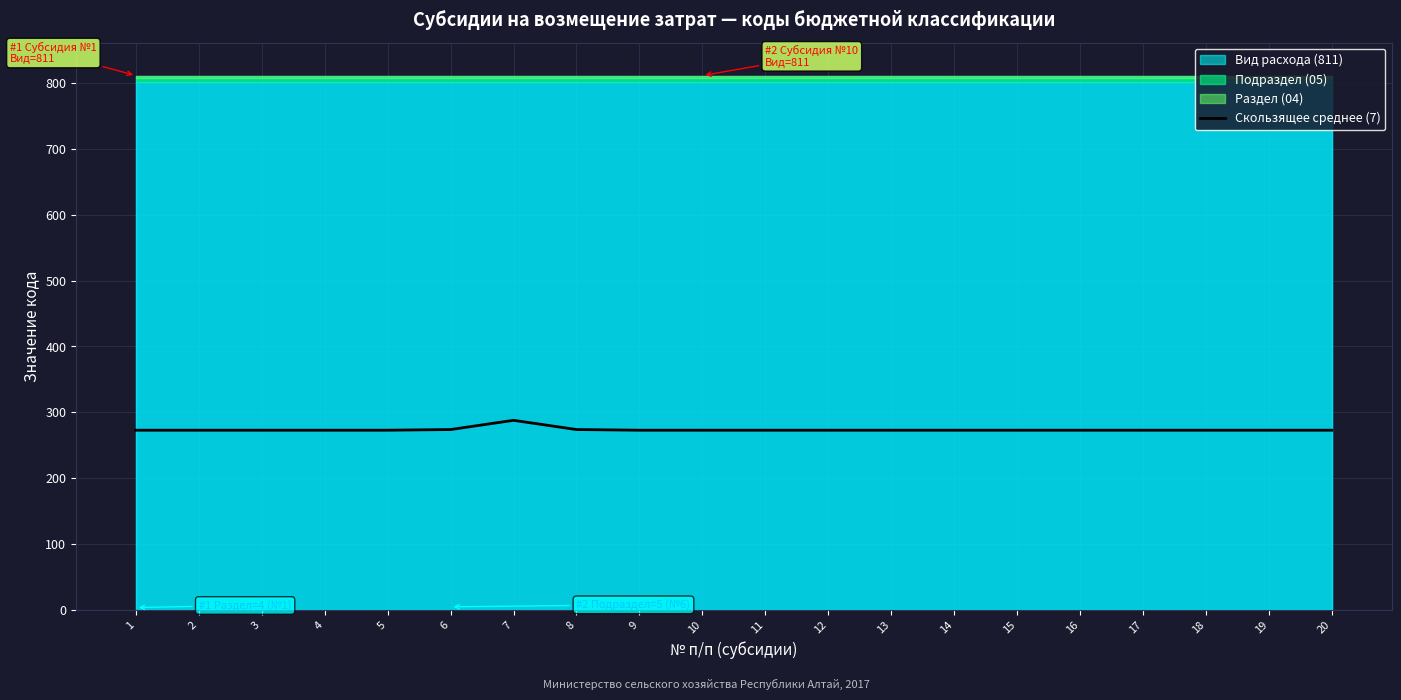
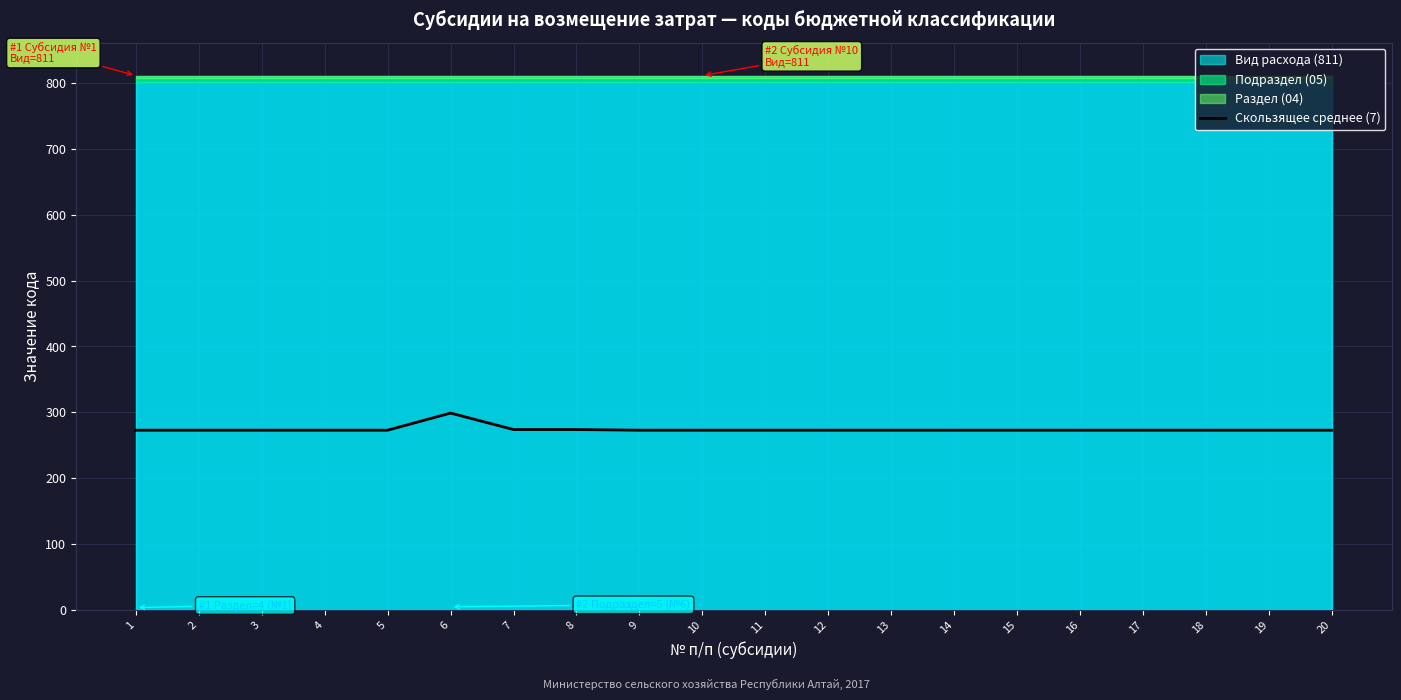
  {
    "Скользящее среднее (7)": {
      "1": 270,
      "2": 270,
      "3": 270,
      "4": 270,
      "5": 270,
-     "6": 270,
-     "7": 290,
+     "6": 300,
+     "7": 270,
      "8": 270,
      "9": 270,
      "10": 270,
      "11": 270,
      "12": 270,
      "13": 270,
      "14": 270,
      "15": 270,
      "16": 270,
      "17": 270,
      "18": 270,
      "19": 270,
      "20": 270
    },
    "Раздел (04)": {
      "2": 810,
      "3": 810,
      "4": 810,
      "5": 810,
      "6": 810,
      "7": 810,
      "8": 810,
      "9": 810,
      "10": 810,
      "13": 810,
      "14": 810,
      "15": 810,
      "16": 810,
      "17": 810
    },
    "Подраздел (05)": {
      "1": 10,
      "2": 10,
      "3": 10,
      "4": 10,
      "5": 10,
      "6": 10,
      "7": 10,
      "8": 10,
      "9": 10,
      "10": 10,
      "11": 10,
      "12": 10,
      "13": 10,
      "14": 10,
      "15": 10,
      "16": 10,
      "17": 10
    }
  }
